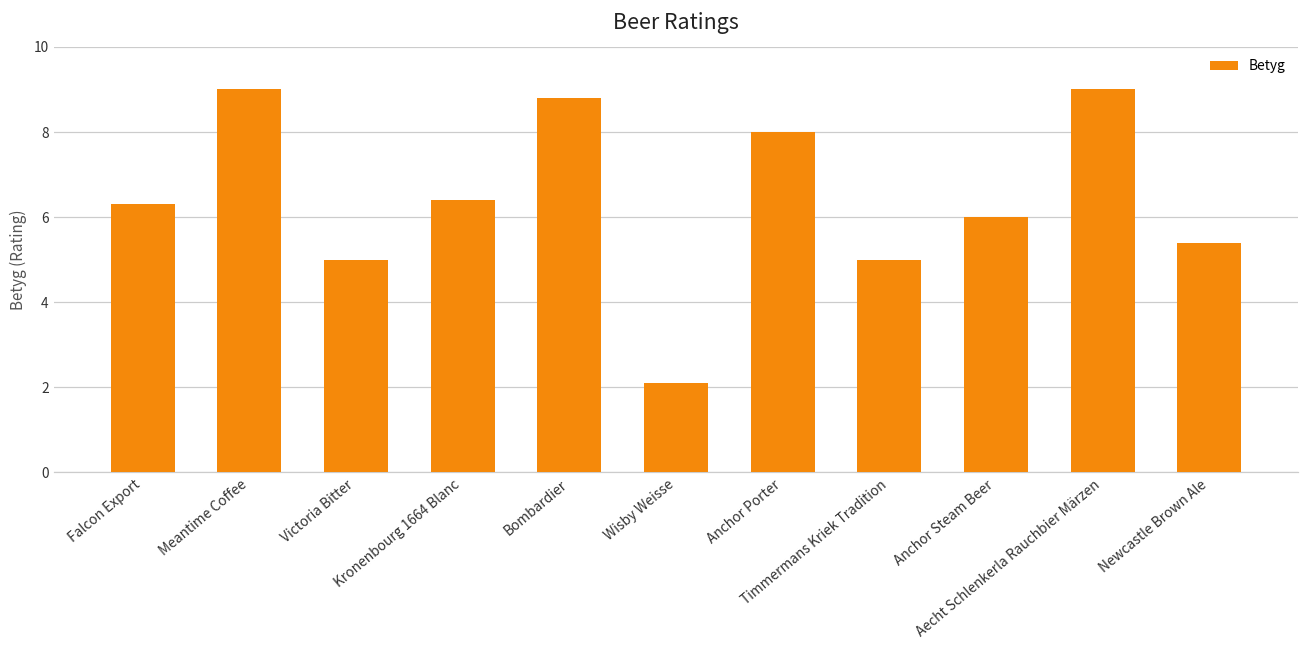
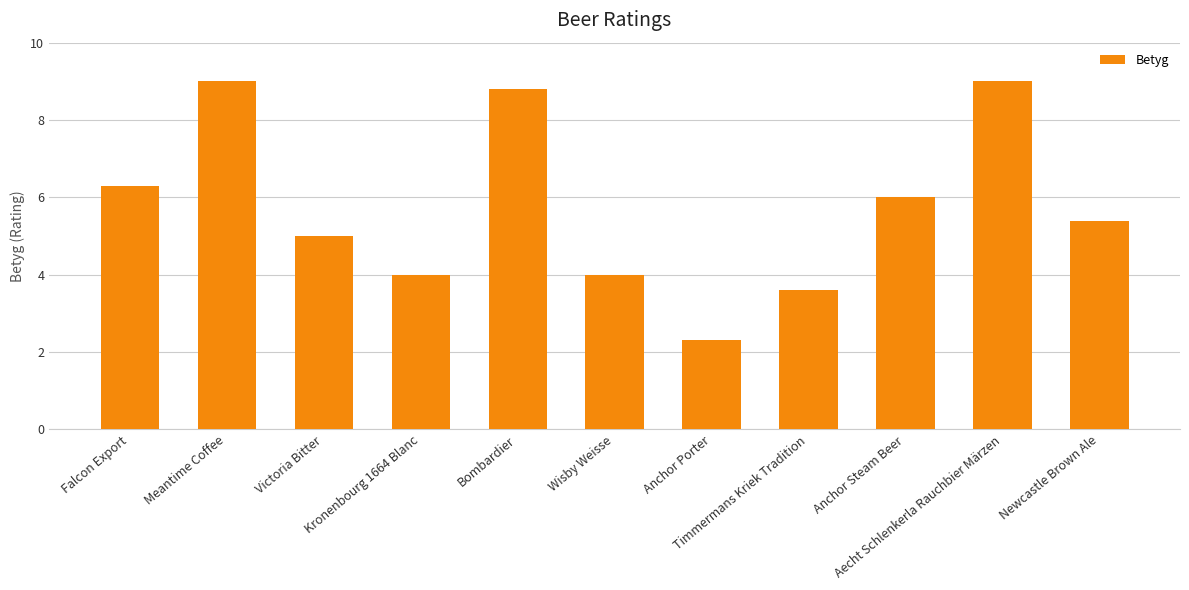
  {
    "Falcon Export": 6.3,
    "Meantime Coffee": 9.0,
    "Victoria Bitter": 5.0,
-   "Kronenbourg 1664 Blanc": 6.4,
+   "Kronenbourg 1664 Blanc": 4.0,
    "Bombardier": 8.8,
-   "Wisby Weisse": 2.1,
-   "Anchor Porter": 8.0,
-   "Timmermans Kriek Tradition": 5.0,
+   "Wisby Weisse": 4.0,
+   "Anchor Porter": 2.3,
+   "Timmermans Kriek Tradition": 3.6,
    "Anchor Steam Beer": 6.0,
    "Aecht Schlenkerla Rauchbier Märzen": 9.0,
    "Newcastle Brown Ale": 5.4
  }
